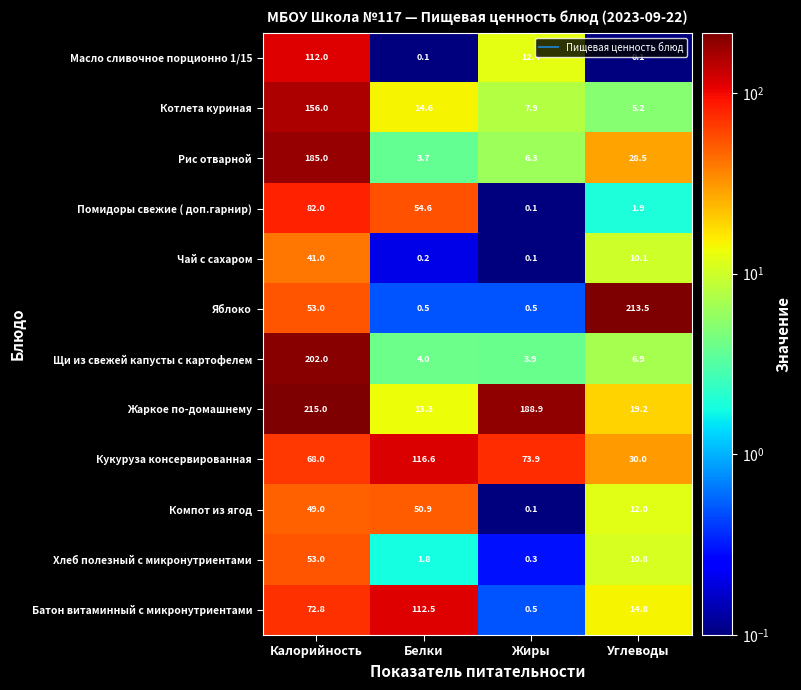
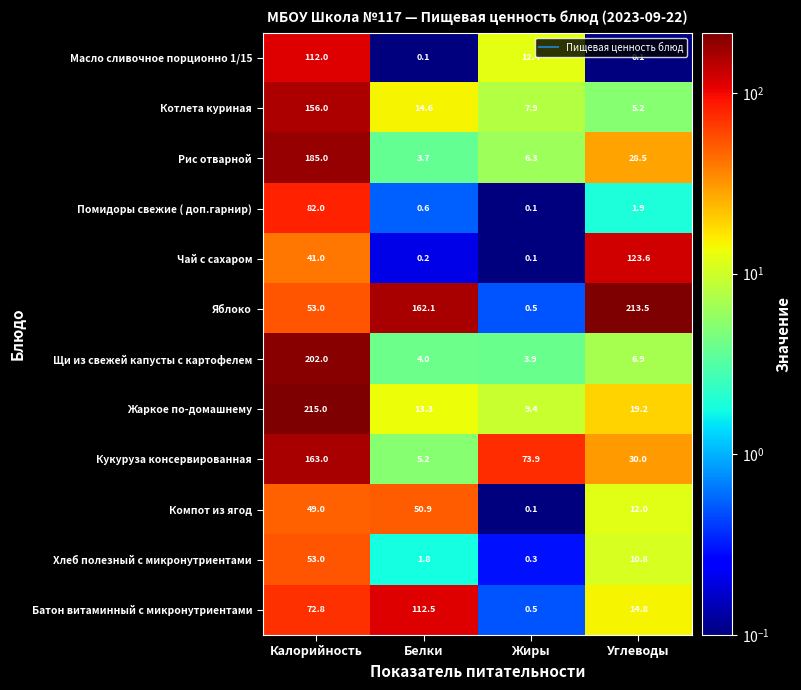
  {
    "Масло сливочное порционно 1/15": {
      "Калорийность": 112.0,
      "Белки": 0.1
    },
    "Котлета куриная": {
      "Калорийность": 156.0,
      "Белки": 14.6,
      "Жиры": 7.9,
      "Углеводы": 5.2
    },
    "Рис отварной": {
      "Калорийность": 185.0,
      "Белки": 3.7,
      "Жиры": 6.3,
      "Углеводы": 28.5
    },
    "Помидоры свежие ( доп.гарнир)": {
      "Калорийность": 82.0,
-     "Белки": 54.6,
+     "Белки": 0.6,
      "Жиры": 0.1,
      "Углеводы": 1.9
    },
    "Чай с сахаром": {
      "Калорийность": 41.0,
      "Белки": 0.2,
      "Жиры": 0.1,
-     "Углеводы": 10.1
+     "Углеводы": 123.6
    },
    "Яблоко": {
      "Калорийность": 53.0,
-     "Белки": 0.5,
+     "Белки": 162.1,
      "Жиры": 0.5,
      "Углеводы": 213.5
    },
    "Щи из свежей капусты с картофелем": {
      "Калорийность": 202.0,
      "Белки": 4.0,
      "Жиры": 3.9,
      "Углеводы": 6.9
    },
    "Жаркое по-домашнему": {
      "Калорийность": 215.0,
      "Белки": 13.3,
-     "Жиры": 188.9,
+     "Жиры": 9.4,
      "Углеводы": 19.2
    },
    "Кукуруза консервированная": {
-     "Калорийность": 68.0,
-     "Белки": 116.6,
+     "Калорийность": 163.0,
+     "Белки": 5.2,
      "Жиры": 73.9,
      "Углеводы": 30.0
    },
    "Компот из ягод": {
      "Калорийность": 49.0,
      "Белки": 50.9,
      "Жиры": 0.1,
      "Углеводы": 12.0
    },
    "Хлеб полезный с микронутриентами": {
      "Калорийность": 53.0,
      "Белки": 1.8,
      "Жиры": 0.3,
      "Углеводы": 10.8
    },
    "Батон витаминный с микронутриентами": {
      "Калорийность": 72.8,
      "Белки": 112.5,
      "Жиры": 0.5,
      "Углеводы": 14.8
    }
  }
